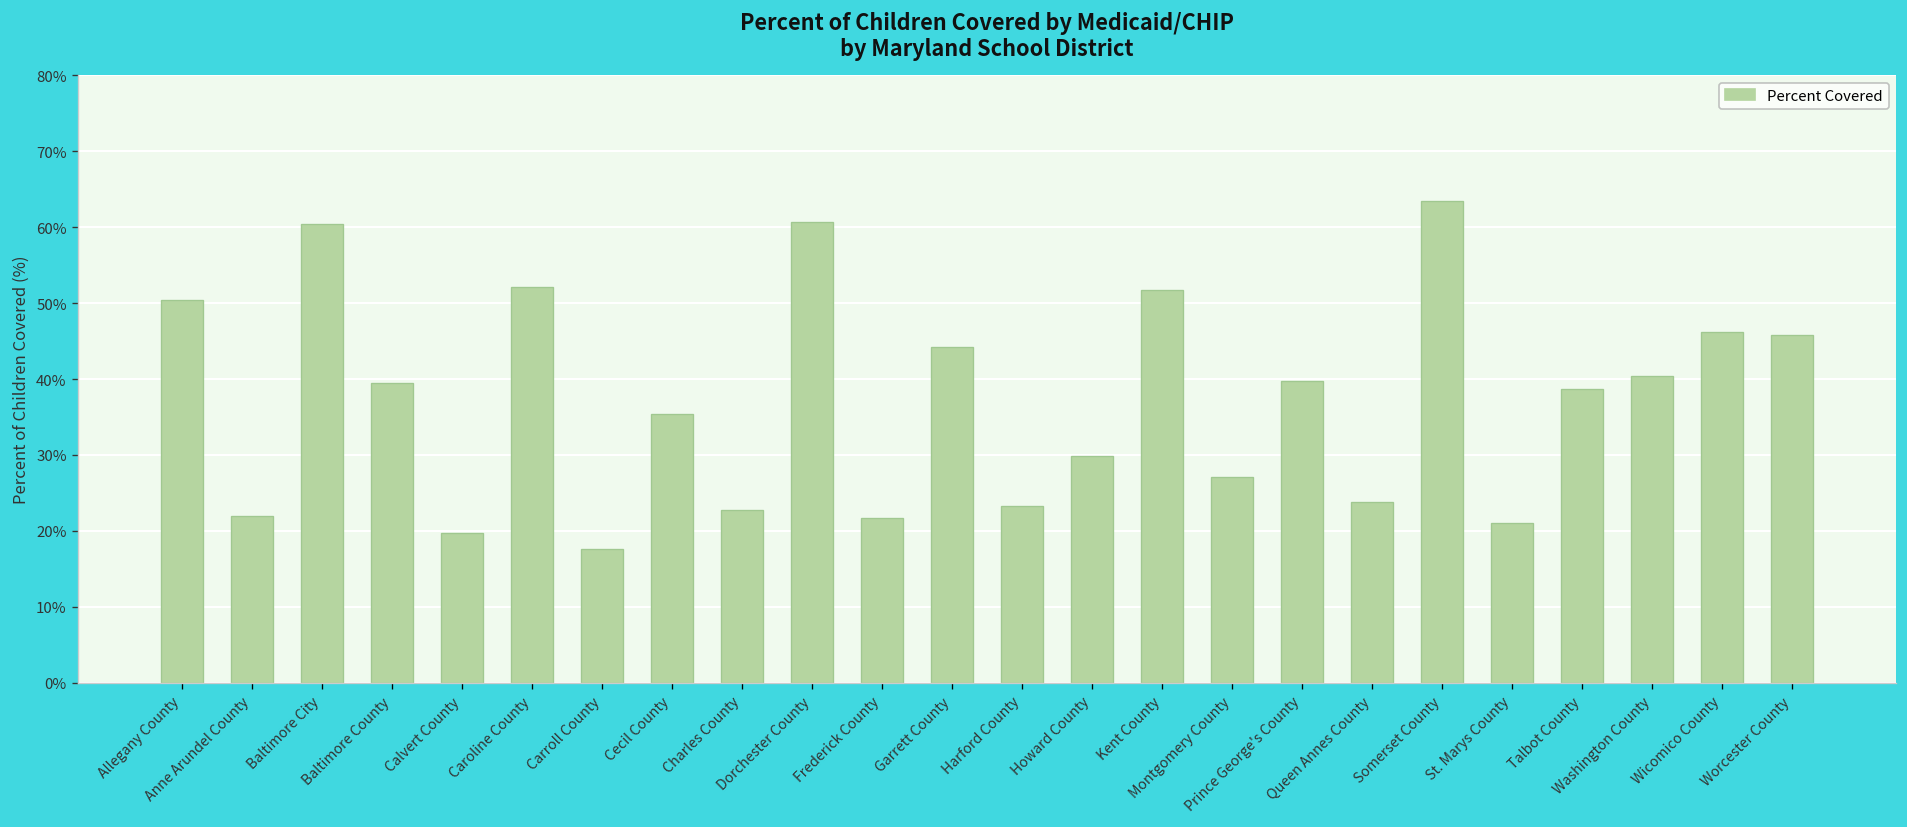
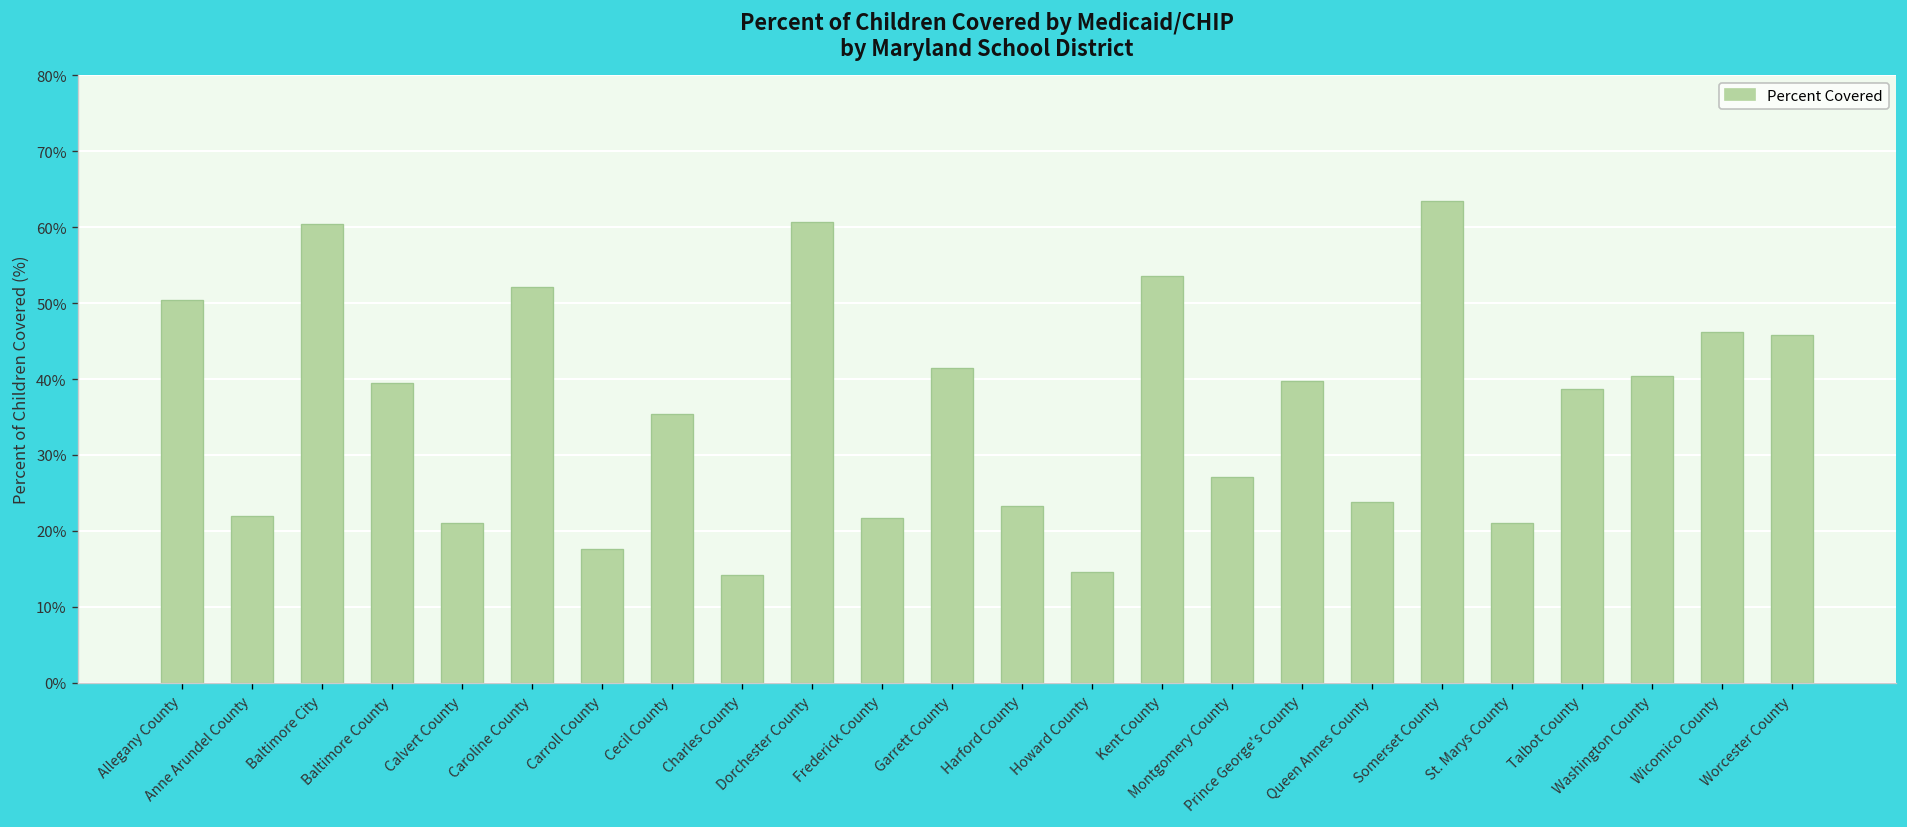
  {
    "Allegany County": "50%",
    "Anne Arundel County": "22%",
    "Baltimore City": "60%",
    "Baltimore County": "40%",
-   "Calvert County": "20%",
+   "Calvert County": "21%",
    "Caroline County": "52%",
    "Carroll County": "18%",
    "Cecil County": "35%",
-   "Charles County": "23%",
+   "Charles County": "14%",
    "Dorchester County": "61%",
    "Frederick County": "22%",
-   "Garrett County": "44%",
+   "Garrett County": "41%",
    "Harford County": "23%",
-   "Howard County": "30%",
-   "Kent County": "52%",
+   "Howard County": "15%",
+   "Kent County": "54%",
    "Montgomery County": "27%",
    "Prince George's County": "40%",
    "Queen Annes County": "24%",
    "Somerset County": "63%",
    "St. Marys County": "21%",
    "Talbot County": "39%",
    "Washington County": "40%",
    "Wicomico County": "46%",
    "Worcester County": "46%"
  }
